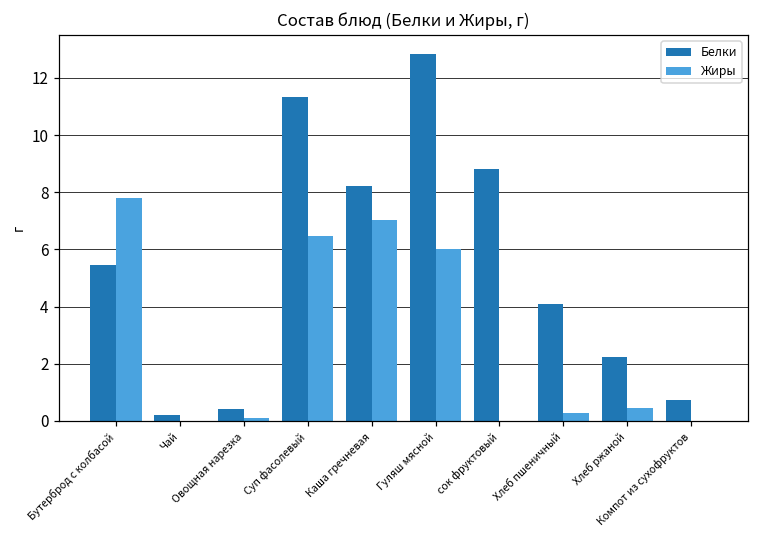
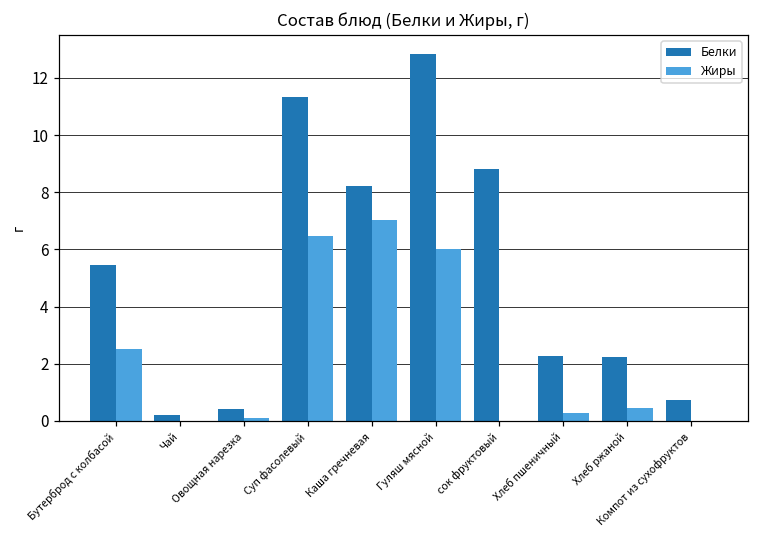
  {
    "Белки": {
      "Бутерброд с колбасой": 5.5,
      "Чай": 0.2,
      "Овощная нарезка": 0.4,
      "Суп фасолевый": 11.3,
      "Каша гречневая": 8.2,
      "Гуляш мясной": 12.9,
      "сок фруктовый": 8.8,
-     "Хлеб пшеничный": 4.1,
+     "Хлеб пшеничный": 2.3,
      "Хлеб ржаной": 2.2,
      "Компот из сухофруктов": 0.7
    },
    "Жиры": {
-     "Бутерброд с колбасой": 7.8,
+     "Бутерброд с колбасой": 2.5,
      "Чай": 0.0,
      "Суп фасолевый": 6.5,
      "Каша гречневая": 7.0,
      "Гуляш мясной": 6.0,
      "сок фруктовый": 0.0,
      "Хлеб пшеничный": 0.3,
      "Хлеб ржаной": 0.4,
      "Компот из сухофруктов": 0.0
    }
  }
